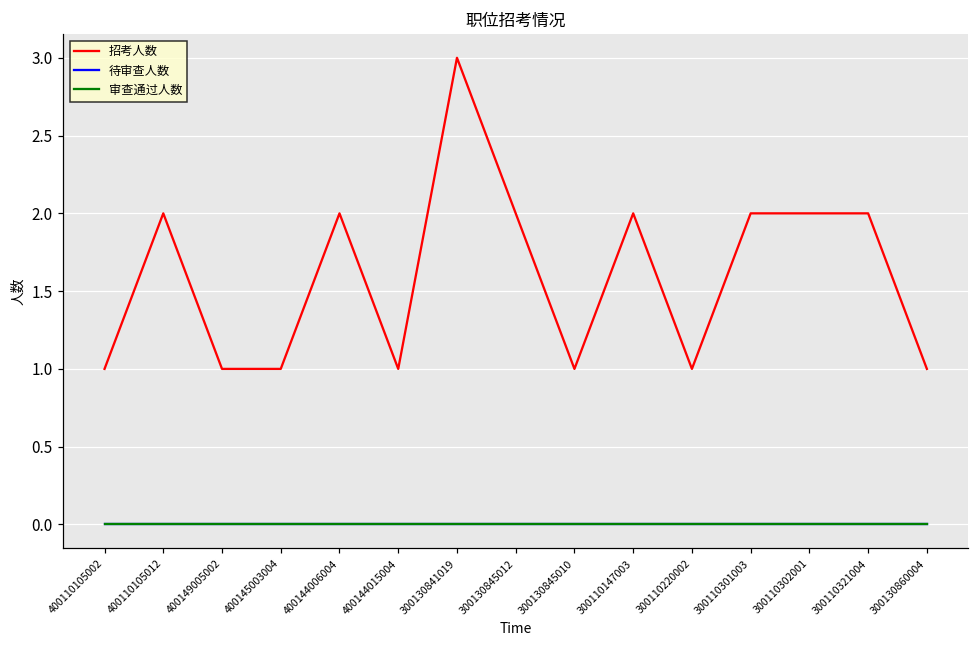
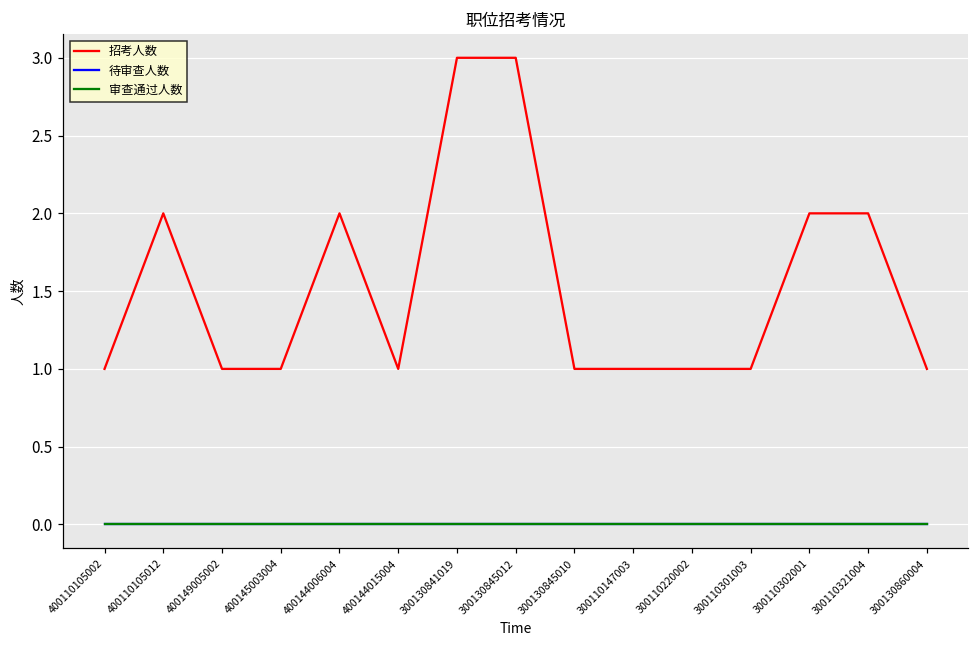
  {
    "招考人数": {
      "400110105002": 1,
      "400110105012": 2,
      "400149005002": 1,
      "400145003004": 1,
      "400144006004": 2,
      "400144015004": 1,
      "300130841019": 3,
-     "300130845012": 2,
+     "300130845012": 3,
      "300130845010": 1,
-     "300110147003": 2,
+     "300110147003": 1,
      "300110220002": 1,
-     "300110301003": 2,
+     "300110301003": 1,
      "300110302001": 2,
      "300110321004": 2,
      "300130860004": 1
    },
    "审查通过人数": {
      "400110105002": 0,
      "400110105012": 0,
      "400149005002": 0,
      "400145003004": 0,
      "400144006004": 0,
      "400144015004": 0,
      "300130841019": 0,
      "300130845012": 0,
      "300130845010": 0,
      "300110147003": 0,
      "300110220002": 0,
      "300110301003": 0,
      "300110302001": 0,
      "300110321004": 0,
      "300130860004": 0
    }
  }
